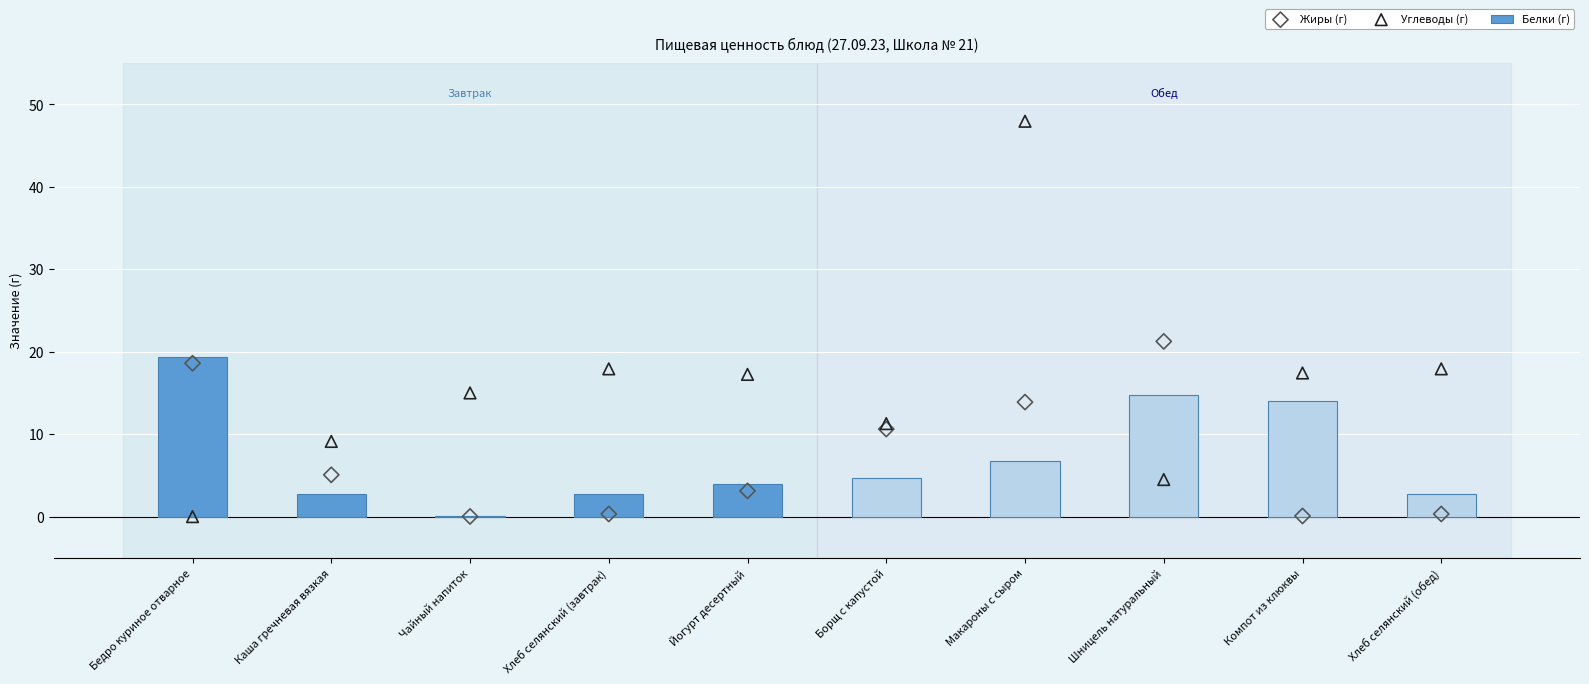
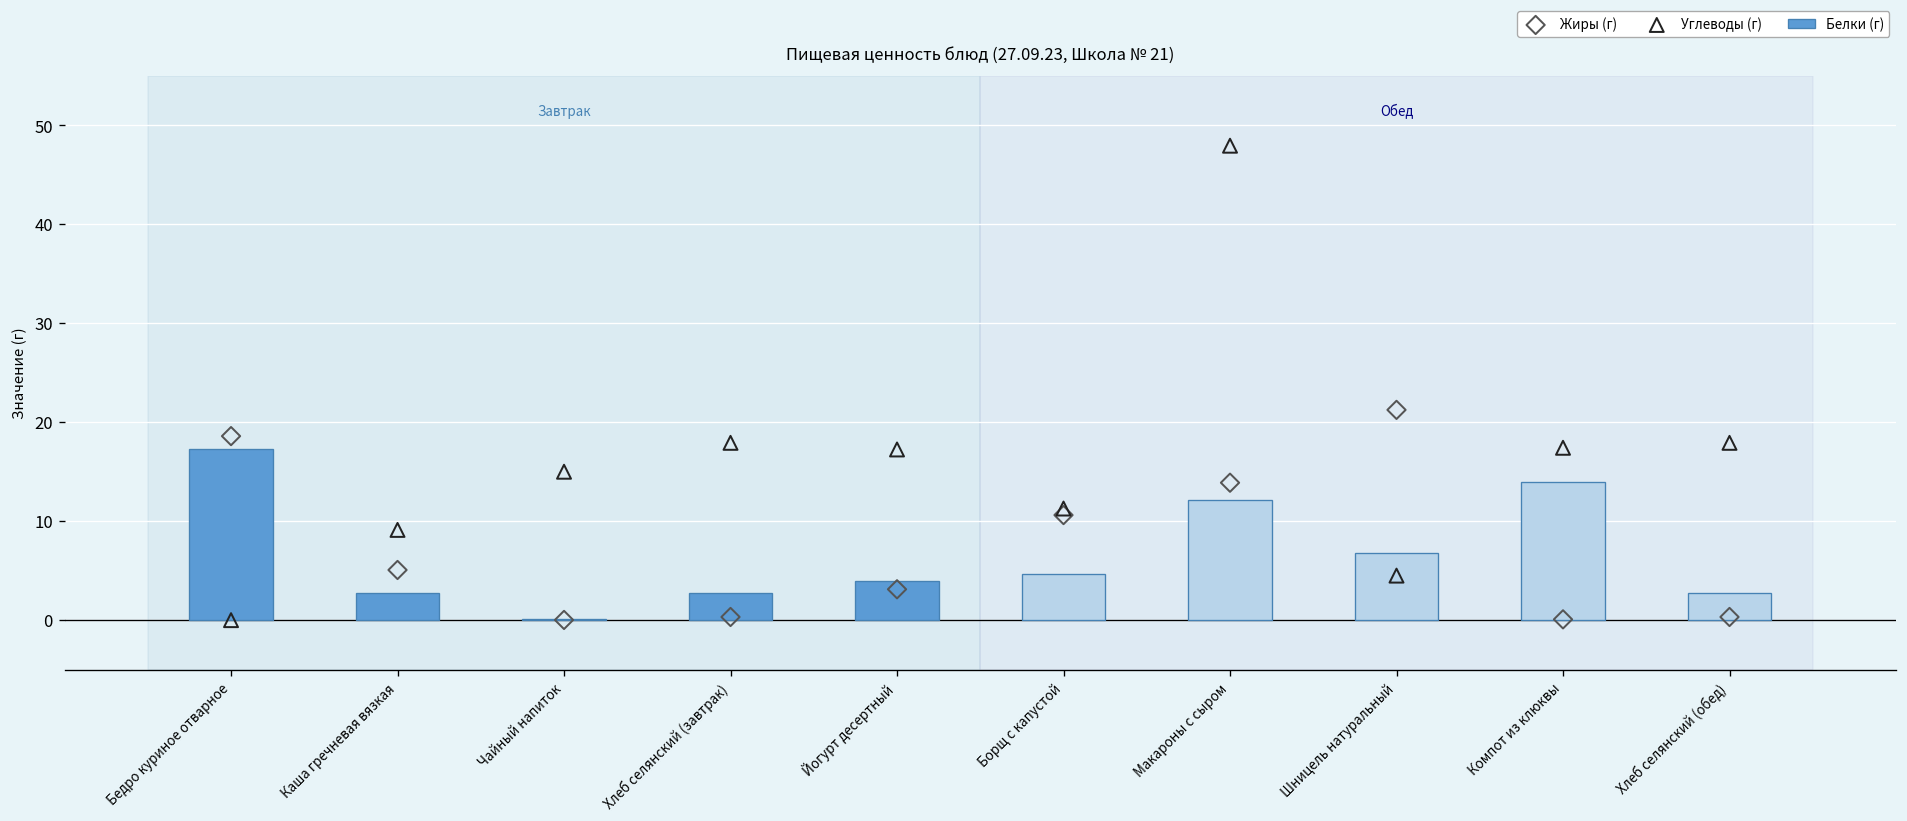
  {
    "Белки (г)": {
-     "Бедро куриное отварное": 19,
+     "Бедро куриное отварное": 17,
      "Каша гречневая вязкая": 3,
      "Хлеб селянский (завтрак)": 3,
      "Йогурт десертный": 4,
      "Борщ с капустой": 5,
-     "Макароны с сыром": 7,
-     "Шницель натуральный": 15,
+     "Макароны с сыром": 12,
+     "Шницель натуральный": 7,
      "Компот из клюквы": 14,
      "Хлеб селянский (обед)": 3
    }
  }
